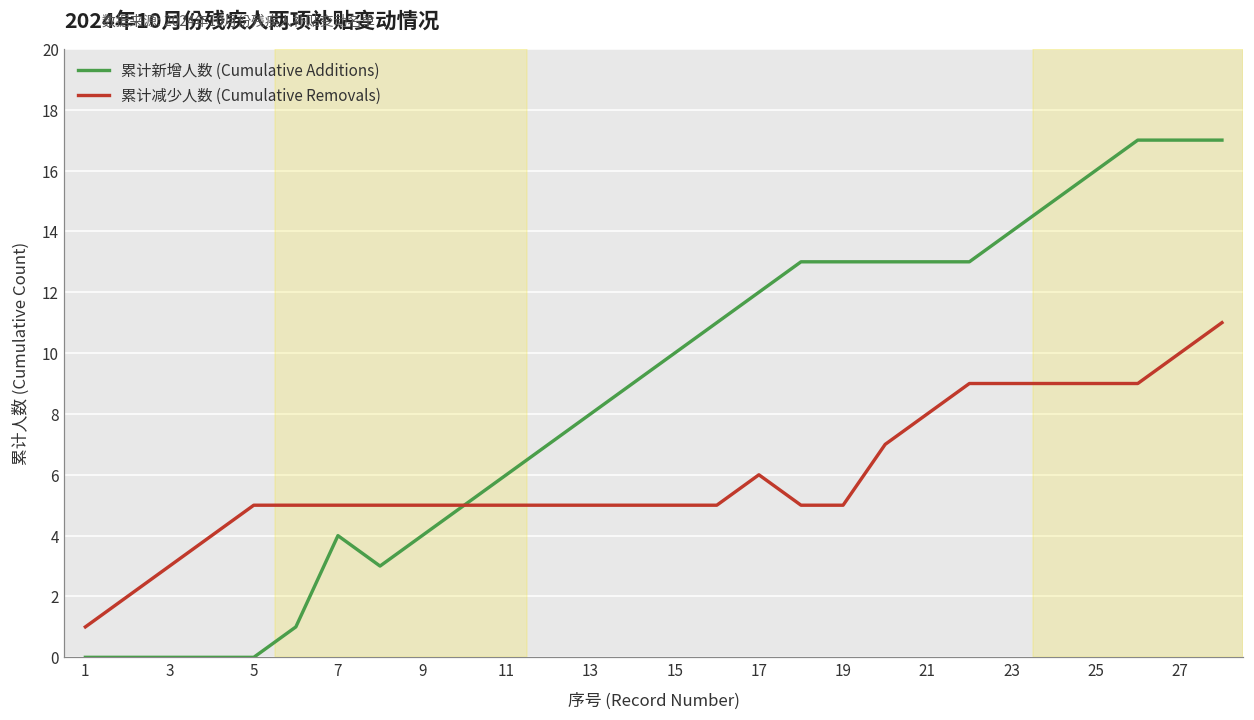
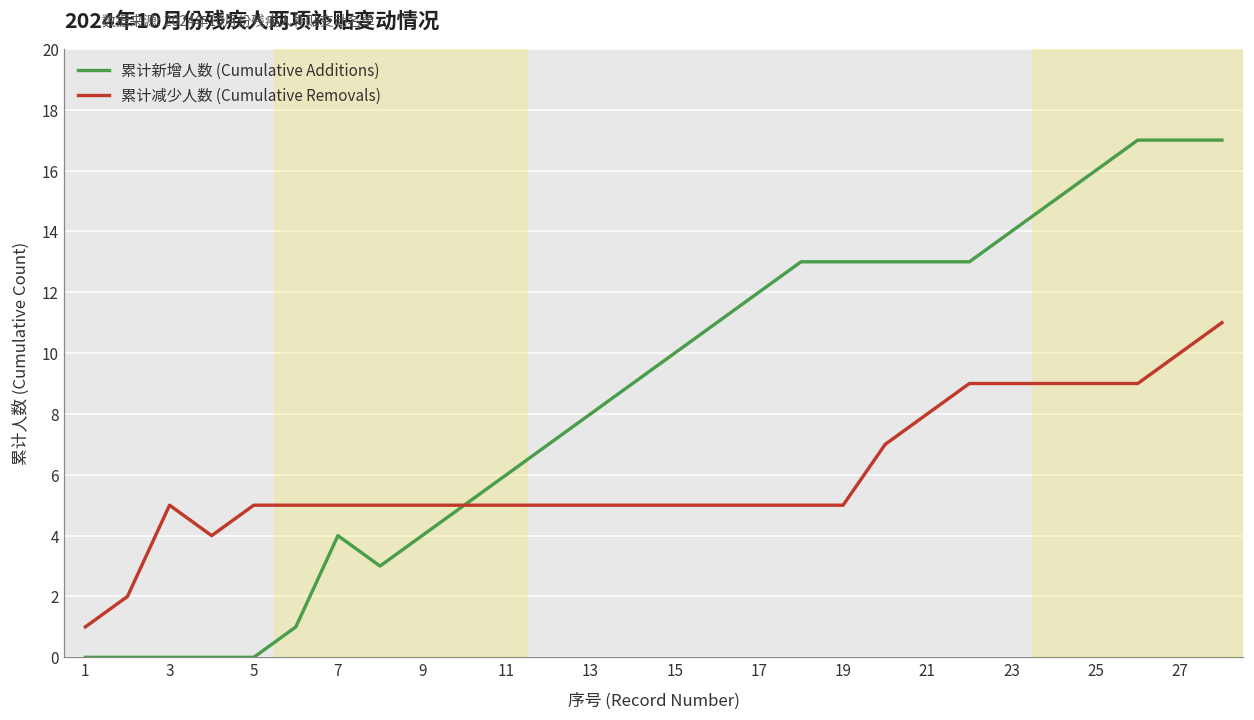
  {
    "累计新增人数 (Cumulative Additions)": {
      "1": 0,
      "3": 0,
      "5": 0,
      "7": 4,
      "9": 4,
      "11": 6,
      "13": 8,
      "15": 10,
      "17": 12,
      "19": 13,
      "21": 13,
      "23": 14,
      "25": 16,
      "27": 17
    },
    "累计减少人数 (Cumulative Removals)": {
      "1": 1,
-     "3": 3,
+     "3": 5,
      "5": 5,
      "7": 5,
      "9": 5,
      "11": 5,
      "13": 5,
      "15": 5,
-     "17": 6,
+     "17": 5,
      "19": 5,
      "21": 8,
      "23": 9,
      "25": 9,
      "27": 10
    }
  }
